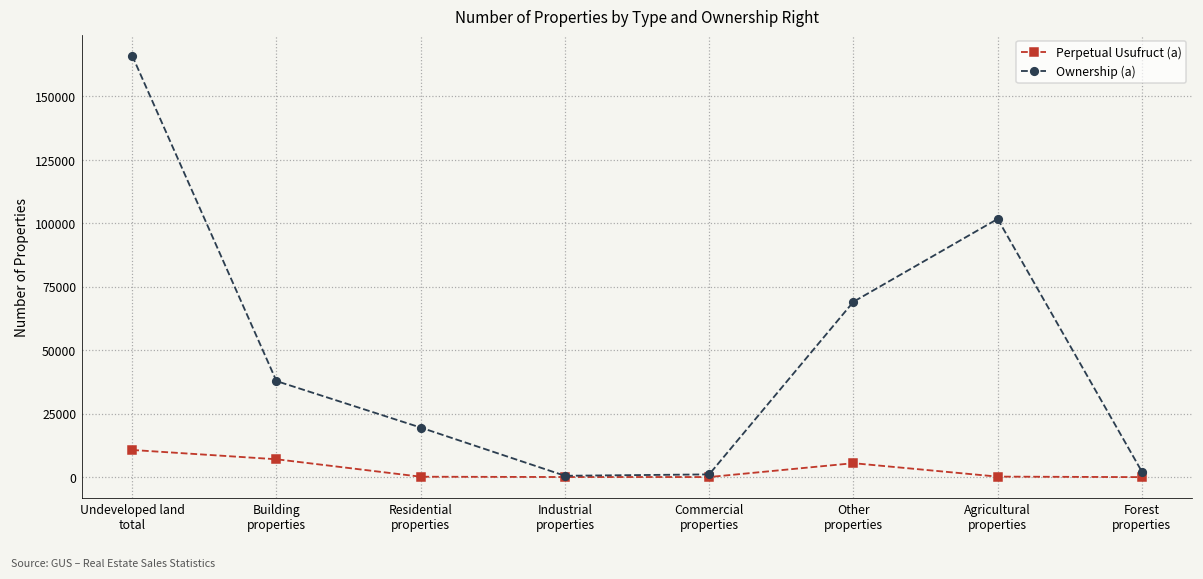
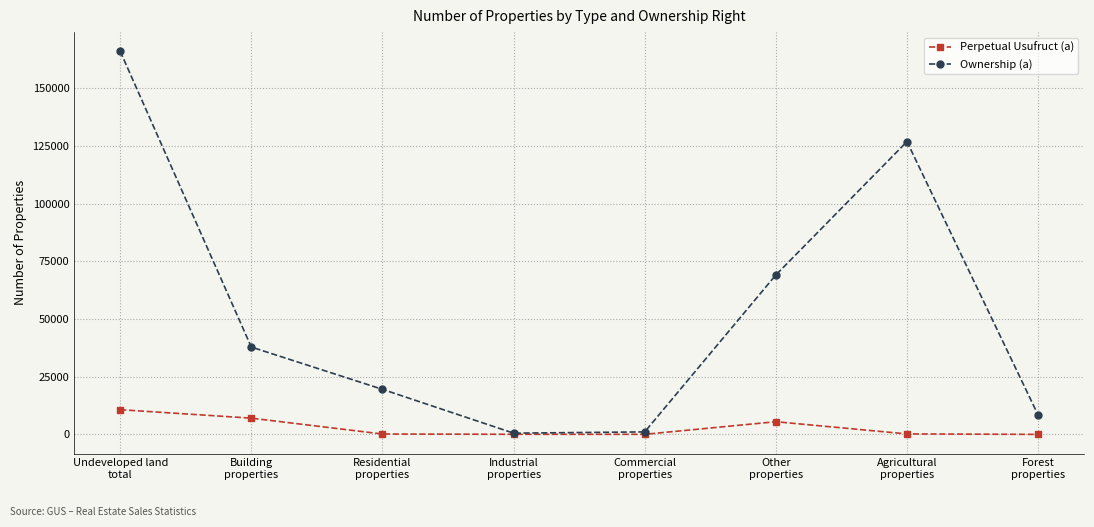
  {
    "Perpetual Usufruct (a)": {
      "Undeveloped land total": 11000,
      "Building properties": 7000,
      "Residential properties": 0,
      "Other properties": 5000,
      "Agricultural properties": 0,
      "Forest properties": 0
    },
    "Ownership (a)": {
      "Undeveloped land total": 166000,
      "Building properties": 38000,
      "Residential properties": 20000,
      "Other properties": 69000,
-     "Agricultural properties": 102000,
-     "Forest properties": 2000
+     "Agricultural properties": 127000,
+     "Forest properties": 8000
    }
  }
